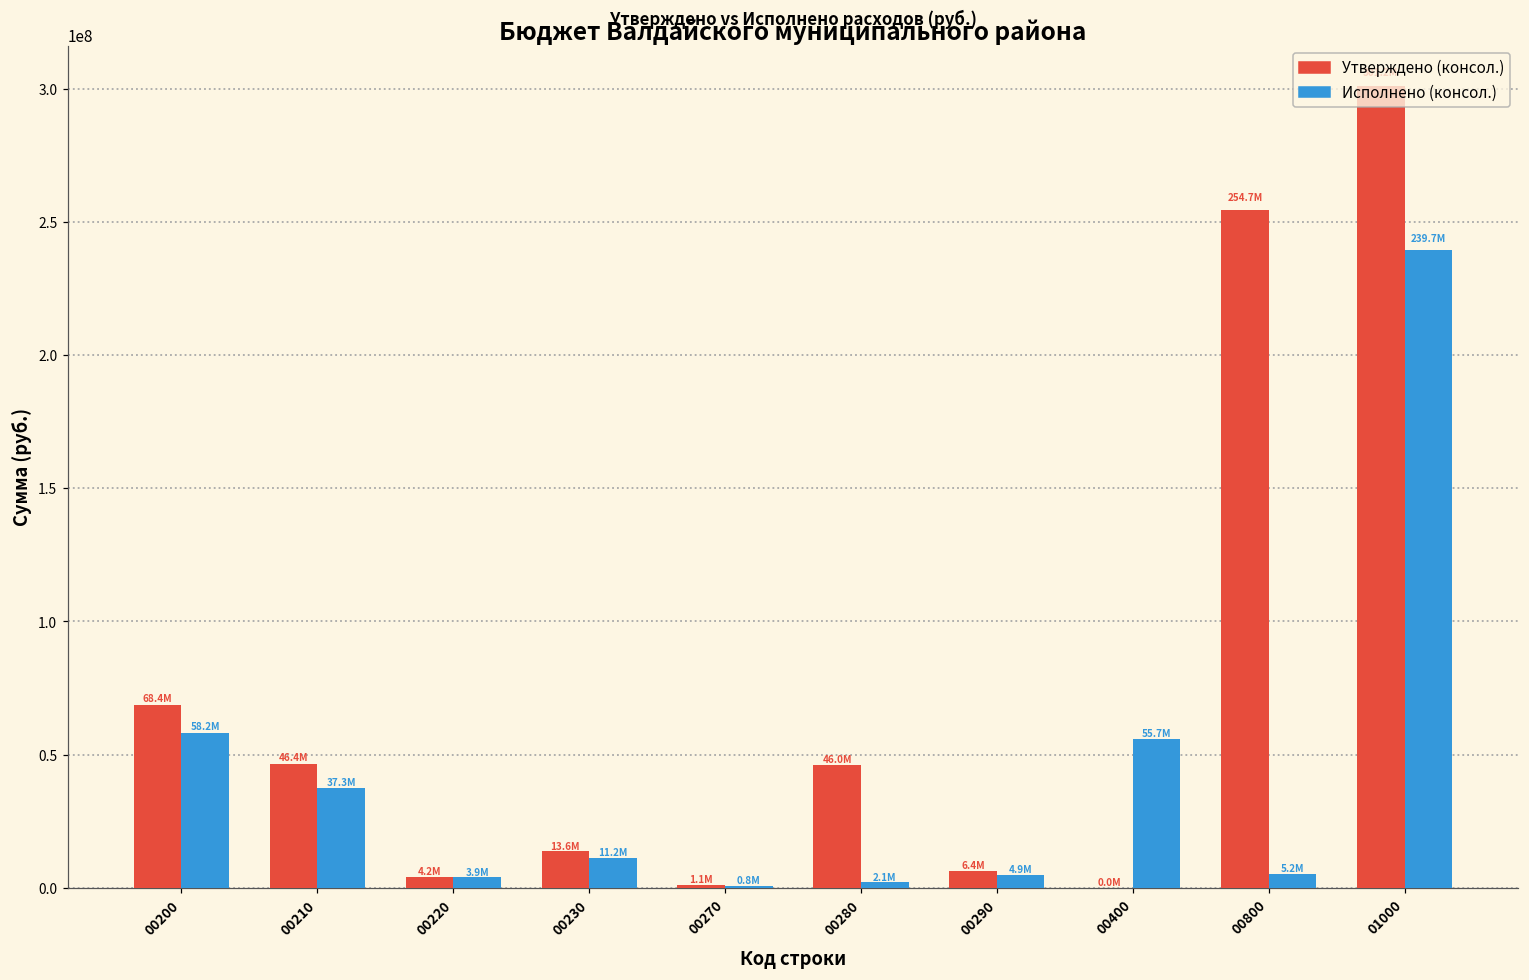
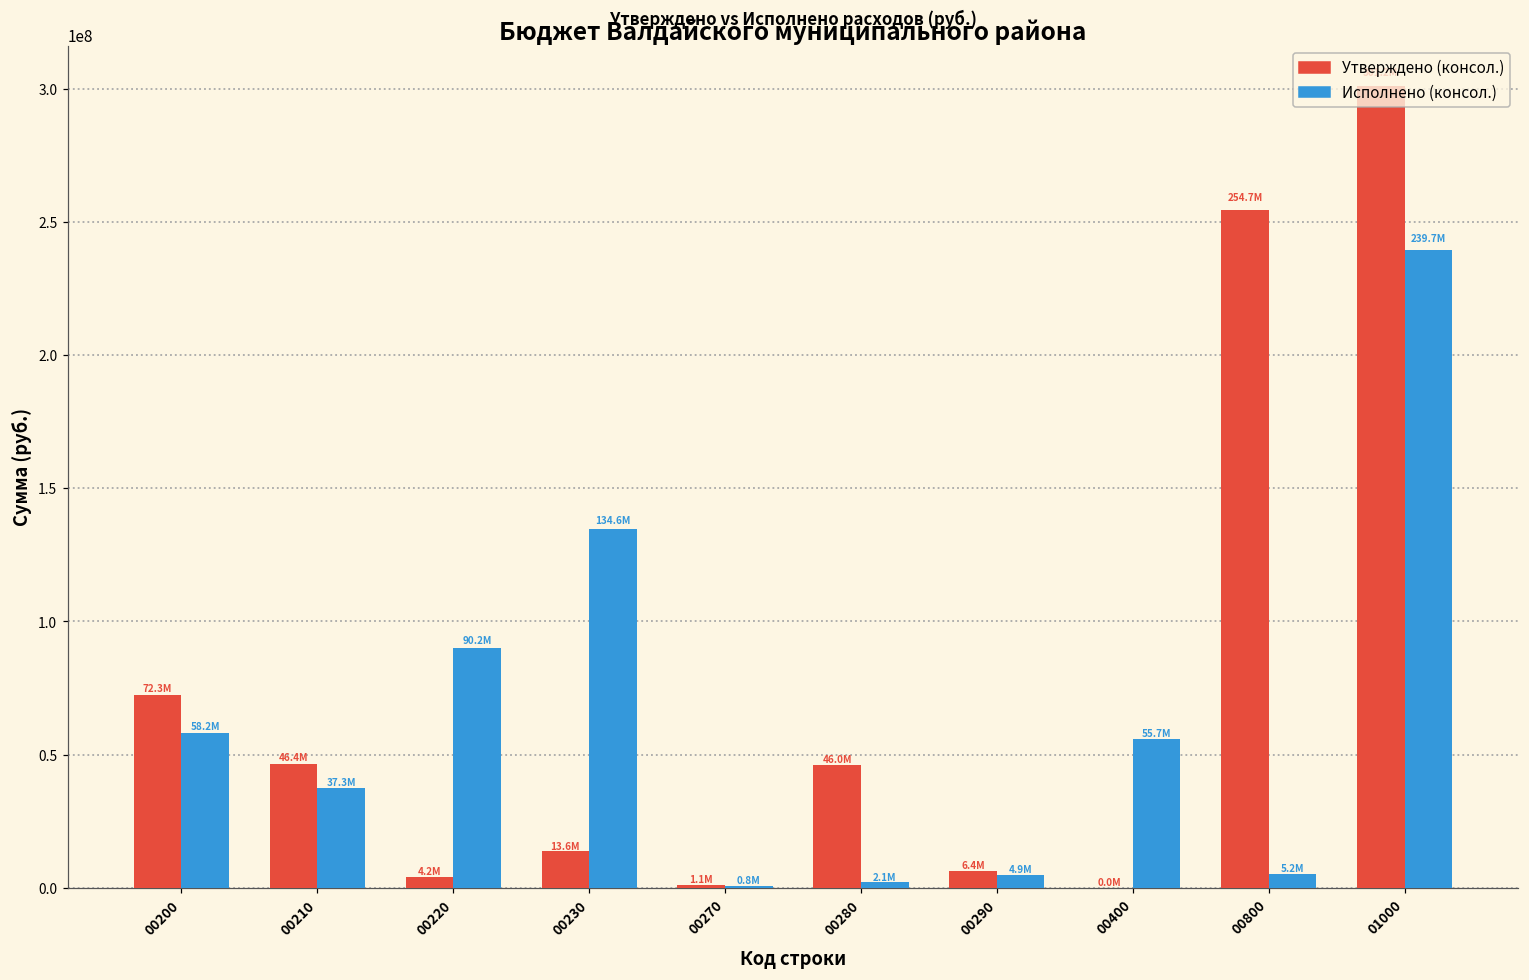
  {
    "Утверждено (консол.)": {
-     "00200": "68.4M",
+     "00200": "72.3M",
      "00210": "46.4M",
      "00220": "4.2M",
      "00230": "13.6M",
      "00270": "1.1M",
      "00280": "46.0M",
      "00290": "6.4M",
      "00800": "254.7M"
    },
    "Исполнено (консол.)": {
      "00200": "58.2M",
      "00210": "37.3M",
-     "00220": "3.9M",
-     "00230": "11.2M",
+     "00220": "90.2M",
+     "00230": "134.6M",
      "00270": "0.8M",
      "00280": "2.1M",
      "00290": "4.9M",
      "00400": "55.7M",
      "00800": "5.2M",
      "01000": "239.7M"
    }
  }
